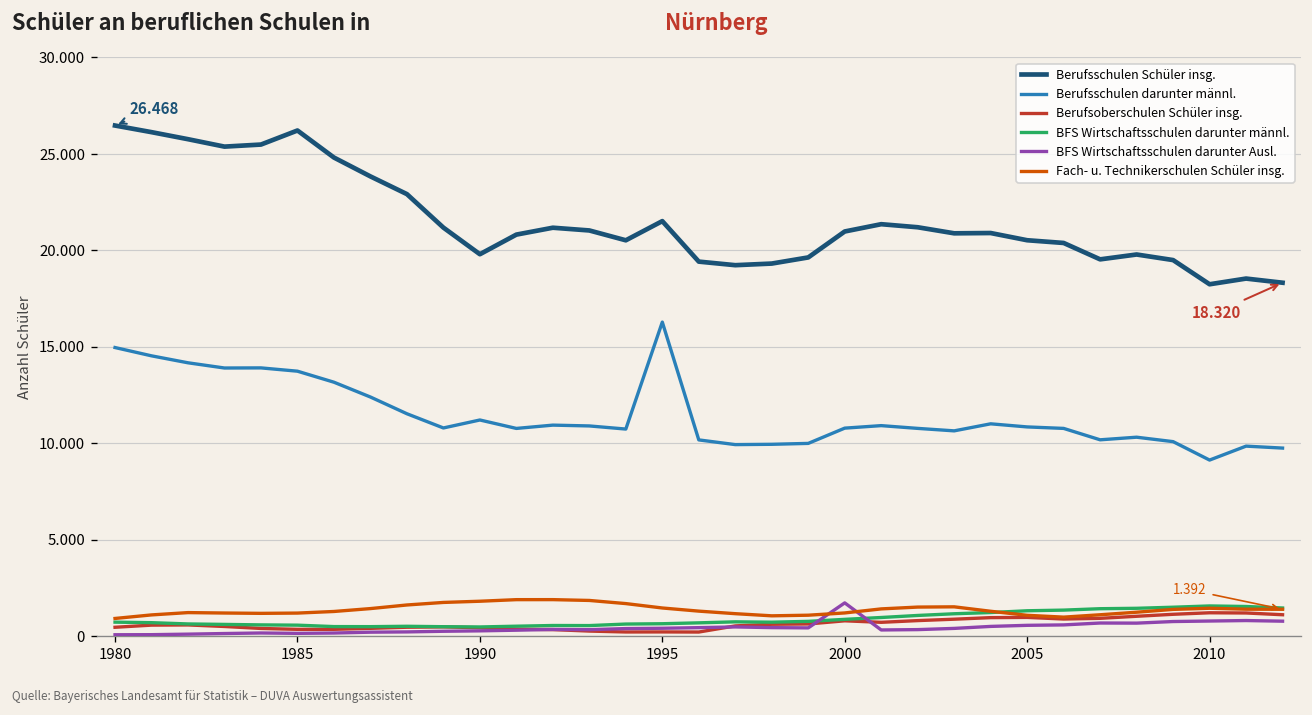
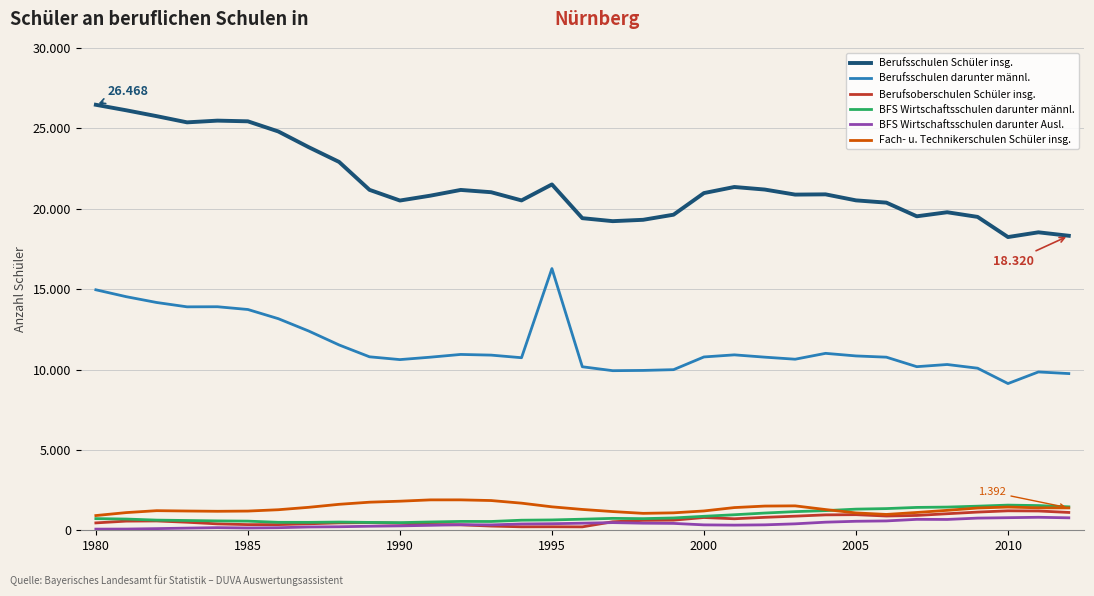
  {
    "Berufsschulen Schüler insg.": {
-     "1985": 26.2,
-     "1990": 19.8,
+     "1985": 25.4,
+     "1990": 20.5,
      "1995": 21.5,
      "2000": 21.0,
      "2005": 20.5
    },
    "Berufsschulen darunter männl.": {
      "1980": 15.0,
      "1985": 13.7,
-     "1990": 11.2,
+     "1990": 10.6,
      "1995": 16.3,
      "2000": 10.8,
      "2005": 10.8,
      "2010": 9.1
    },
    "BFS Wirtschaftsschulen darunter männl.": {
      "1980": 0.7,
      "1985": 0.6,
      "1995": 0.6,
      "2005": 1.3
    },
    "BFS Wirtschaftsschulen darunter Ausl.": {
      "1980": 0.1,
      "1985": 0.1,
      "1990": 0.3,
      "1995": 0.4,
-     "2000": 1.7,
+     "2000": 0.3,
      "2005": 0.6,
      "2010": 0.8
    }
  }
